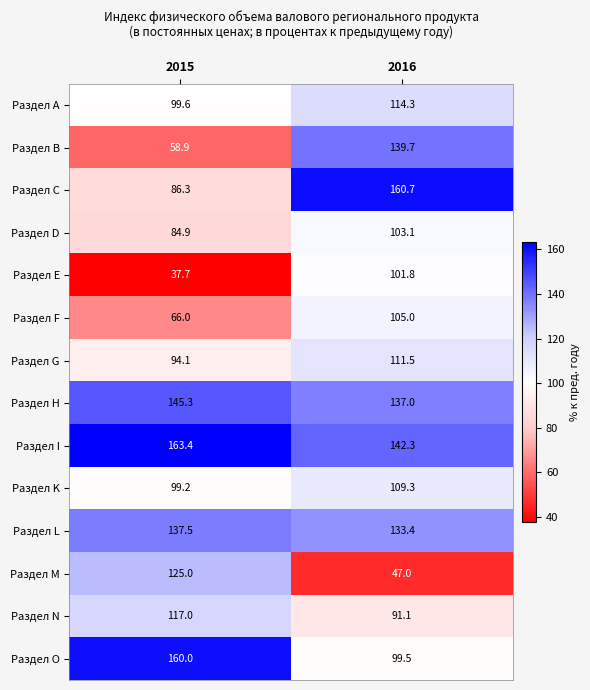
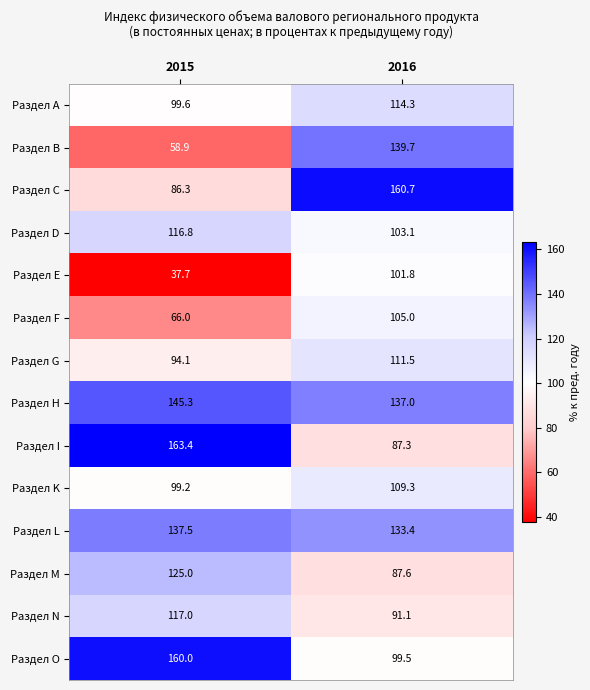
  {
    "Раздел A": {
      "2015": 99.6,
      "2016": 114.3
    },
    "Раздел B": {
      "2015": 58.9,
      "2016": 139.7
    },
    "Раздел C": {
      "2015": 86.3,
      "2016": 160.7
    },
    "Раздел D": {
-     "2015": 84.9,
+     "2015": 116.8,
      "2016": 103.1
    },
    "Раздел E": {
      "2015": 37.7,
      "2016": 101.8
    },
    "Раздел F": {
      "2015": 66.0,
      "2016": 105.0
    },
    "Раздел G": {
      "2015": 94.1,
      "2016": 111.5
    },
    "Раздел H": {
      "2015": 145.3,
      "2016": 137.0
    },
    "Раздел I": {
      "2015": 163.4,
-     "2016": 142.3
+     "2016": 87.3
    },
    "Раздел K": {
      "2015": 99.2,
      "2016": 109.3
    },
    "Раздел L": {
      "2015": 137.5,
      "2016": 133.4
    },
    "Раздел M": {
      "2015": 125.0,
-     "2016": 47.0
+     "2016": 87.6
    },
    "Раздел N": {
      "2015": 117.0,
      "2016": 91.1
    },
    "Раздел O": {
      "2015": 160.0,
      "2016": 99.5
    }
  }
